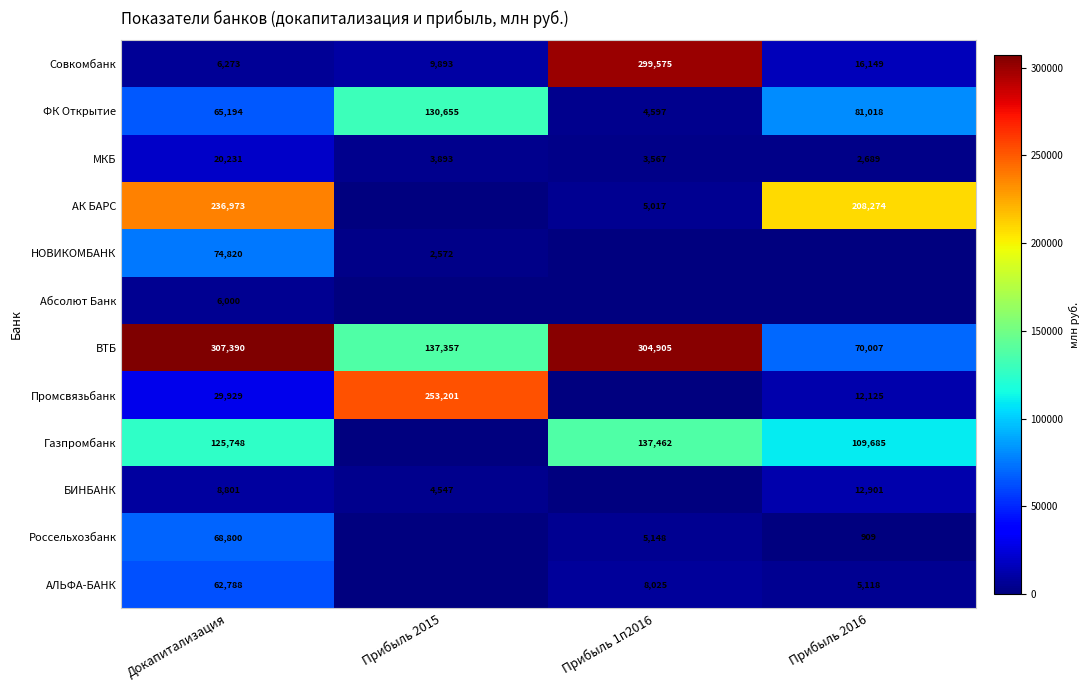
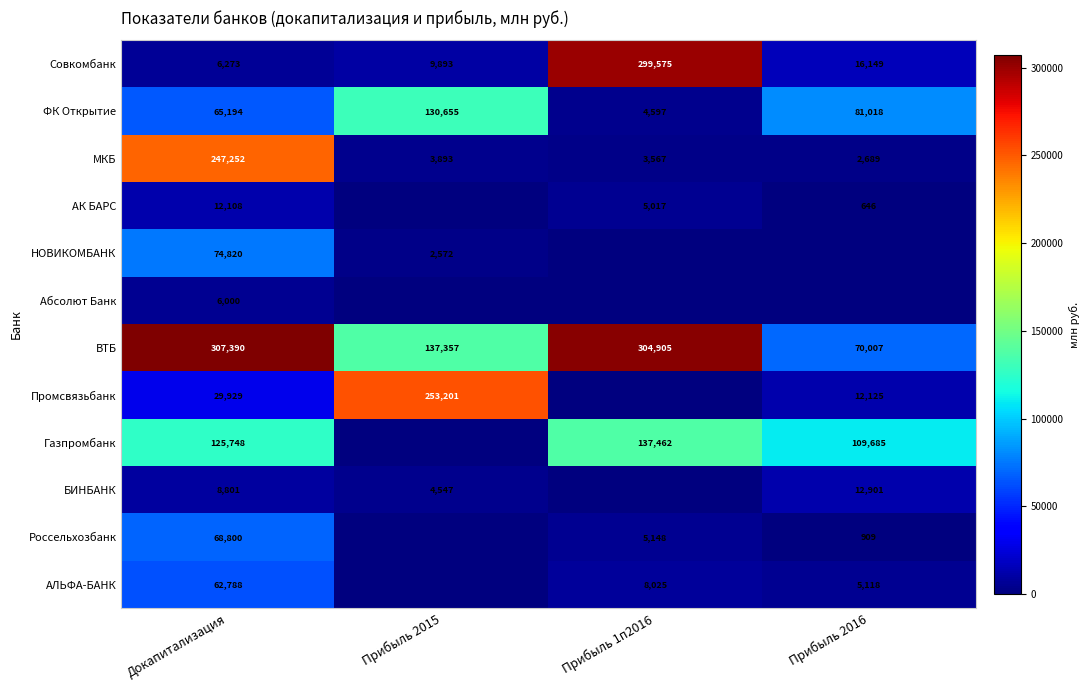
  {
    "Совкомбанк": {
      "Докапитализация": "6,273",
      "Прибыль 2015": "9,893",
      "Прибыль 1п2016": "299,575",
      "Прибыль 2016": "16,149"
    },
    "ФК Открытие": {
      "Докапитализация": "65,194",
      "Прибыль 2015": "130,655",
      "Прибыль 1п2016": "4,597",
      "Прибыль 2016": "81,018"
    },
    "МКБ": {
-     "Докапитализация": "20,231",
+     "Докапитализация": "247,252",
      "Прибыль 2015": "3,893",
      "Прибыль 1п2016": "3,567",
      "Прибыль 2016": "2,689"
    },
    "АК БАРС": {
-     "Докапитализация": "236,973",
+     "Докапитализация": "12,108",
      "Прибыль 1п2016": "5,017",
-     "Прибыль 2016": "208,274"
+     "Прибыль 2016": "646"
    },
    "НОВИКОМБАНК": {
      "Докапитализация": "74,820",
      "Прибыль 2015": "2,572"
    },
    "Абсолют Банк": {
      "Докапитализация": "6,000"
    },
    "ВТБ": {
      "Докапитализация": "307,390",
      "Прибыль 2015": "137,357",
      "Прибыль 1п2016": "304,905",
      "Прибыль 2016": "70,007"
    },
    "Промсвязьбанк": {
      "Докапитализация": "29,929",
      "Прибыль 2015": "253,201",
      "Прибыль 2016": "12,125"
    },
    "Газпромбанк": {
      "Докапитализация": "125,748",
      "Прибыль 1п2016": "137,462",
      "Прибыль 2016": "109,685"
    },
    "БИНБАНК": {
      "Докапитализация": "8,801",
      "Прибыль 2015": "4,547",
      "Прибыль 2016": "12,901"
    },
    "Россельхозбанк": {
      "Докапитализация": "68,800",
      "Прибыль 1п2016": "5,148",
      "Прибыль 2016": "909"
    },
    "АЛЬФА-БАНК": {
      "Докапитализация": "62,788",
      "Прибыль 1п2016": "8,025",
      "Прибыль 2016": "5,118"
    }
  }
